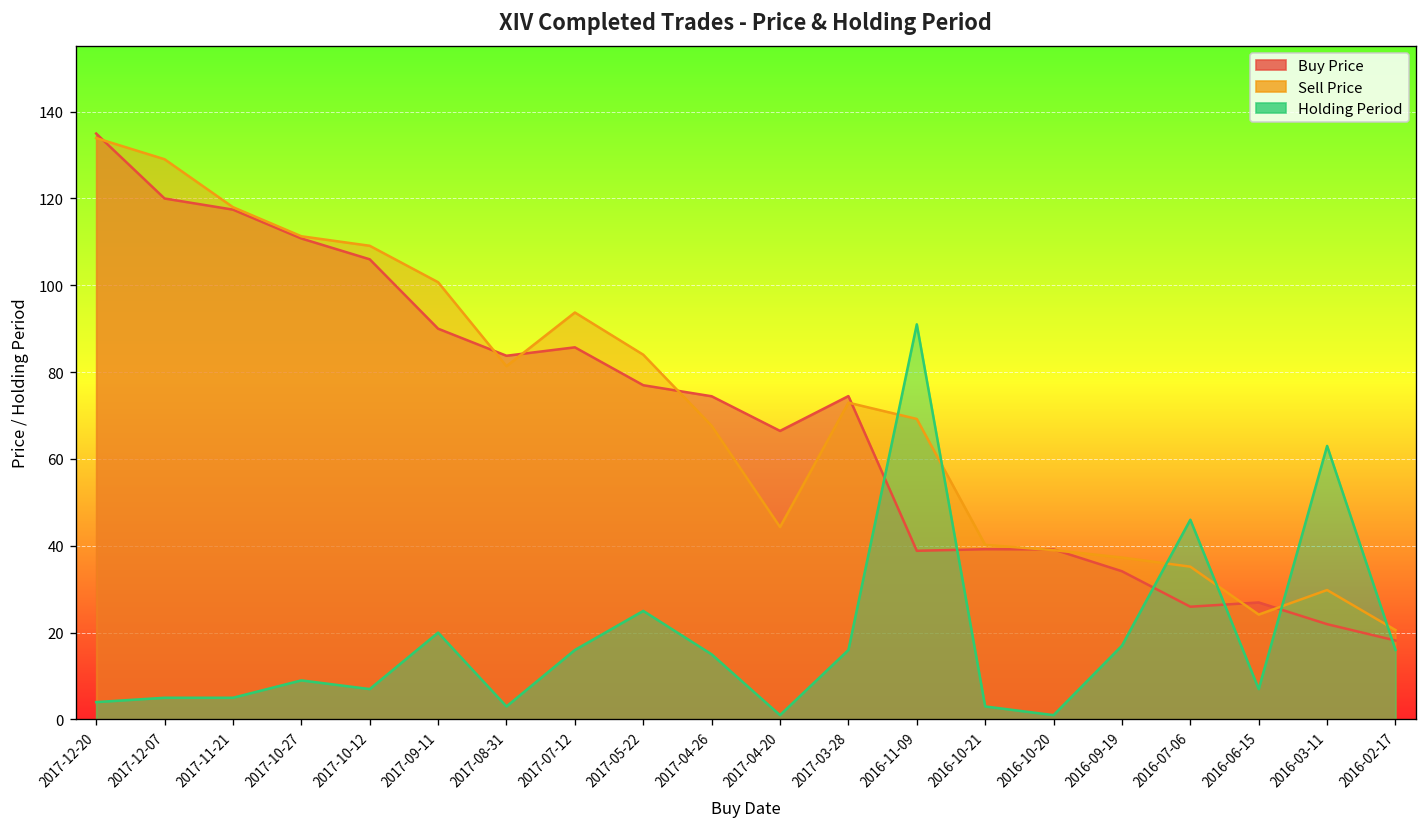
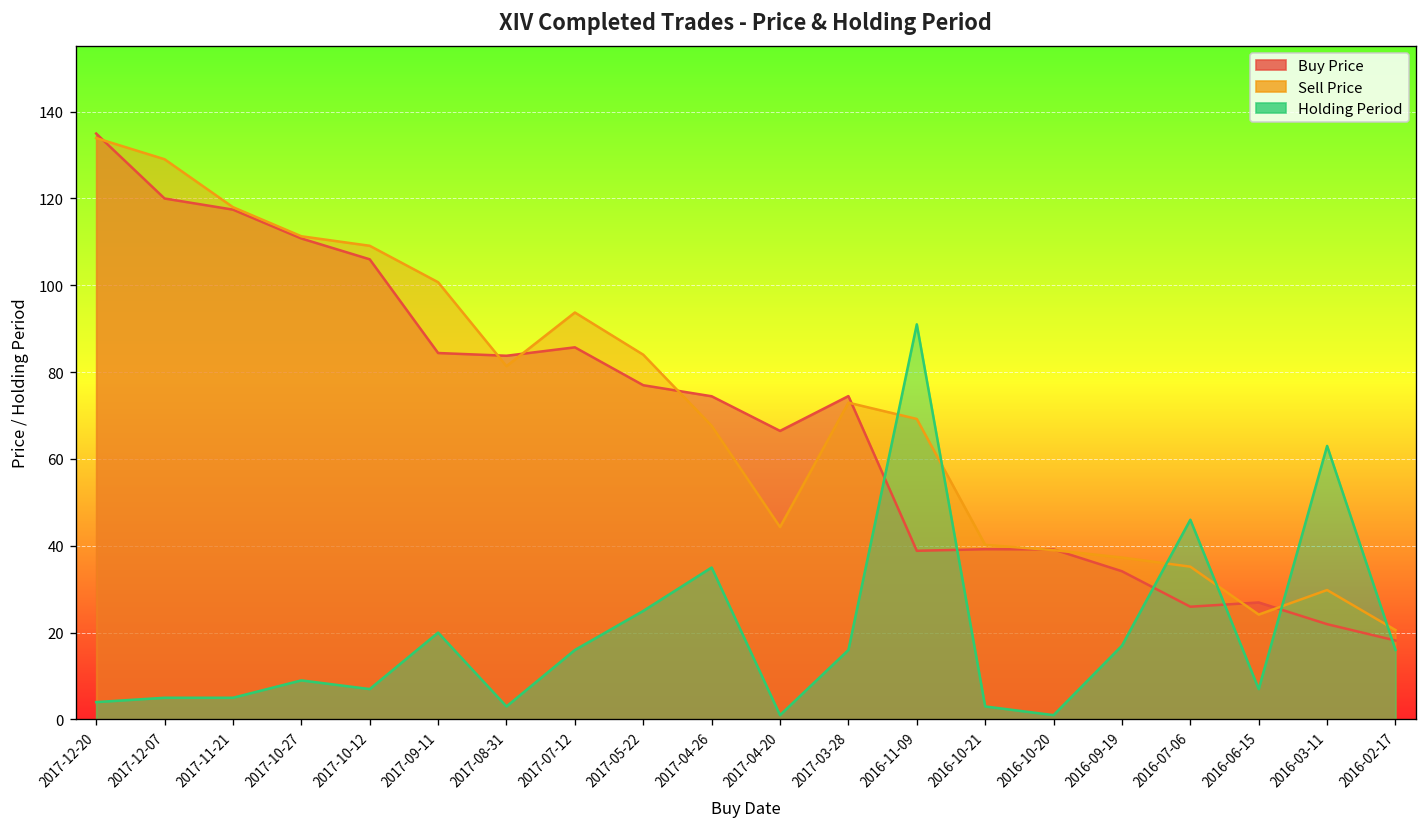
  {
    "Buy Price": {
      "2017-12-20": 135,
      "2017-12-07": 120,
      "2017-10-12": 106,
-     "2017-09-11": 90,
+     "2017-09-11": 84,
      "2017-08-31": 84,
      "2017-07-12": 86,
      "2017-05-22": 77,
      "2017-04-26": 74,
      "2017-04-20": 66,
      "2017-03-28": 74,
      "2016-11-09": 39,
      "2016-10-21": 39,
      "2016-09-19": 34,
      "2016-07-06": 26,
      "2016-06-15": 27,
      "2016-03-11": 22,
      "2016-02-17": 18
    },
    "Sell Price": {
      "2017-12-20": 134,
      "2017-12-07": 129,
      "2017-10-12": 109,
      "2017-09-11": 101,
      "2017-08-31": 81,
      "2017-07-12": 94,
      "2017-05-22": 84,
      "2017-04-26": 68,
      "2017-04-20": 44,
      "2017-03-28": 73,
      "2016-11-09": 69,
      "2016-10-21": 40,
      "2016-09-19": 37,
      "2016-07-06": 35,
      "2016-06-15": 24,
      "2016-03-11": 30,
      "2016-02-17": 21
    },
    "Holding Period": {
      "2017-12-20": 4,
      "2017-12-07": 5,
      "2017-11-21": 5,
      "2017-10-27": 9,
      "2017-10-12": 7,
      "2017-09-11": 20,
      "2017-08-31": 3,
      "2017-07-12": 16,
      "2017-05-22": 25,
-     "2017-04-26": 15,
+     "2017-04-26": 35,
      "2017-04-20": 1,
      "2017-03-28": 16,
      "2016-11-09": 91,
      "2016-10-21": 3,
      "2016-10-20": 1,
      "2016-09-19": 17,
      "2016-07-06": 46,
      "2016-06-15": 7,
      "2016-03-11": 63,
      "2016-02-17": 16
    }
  }
